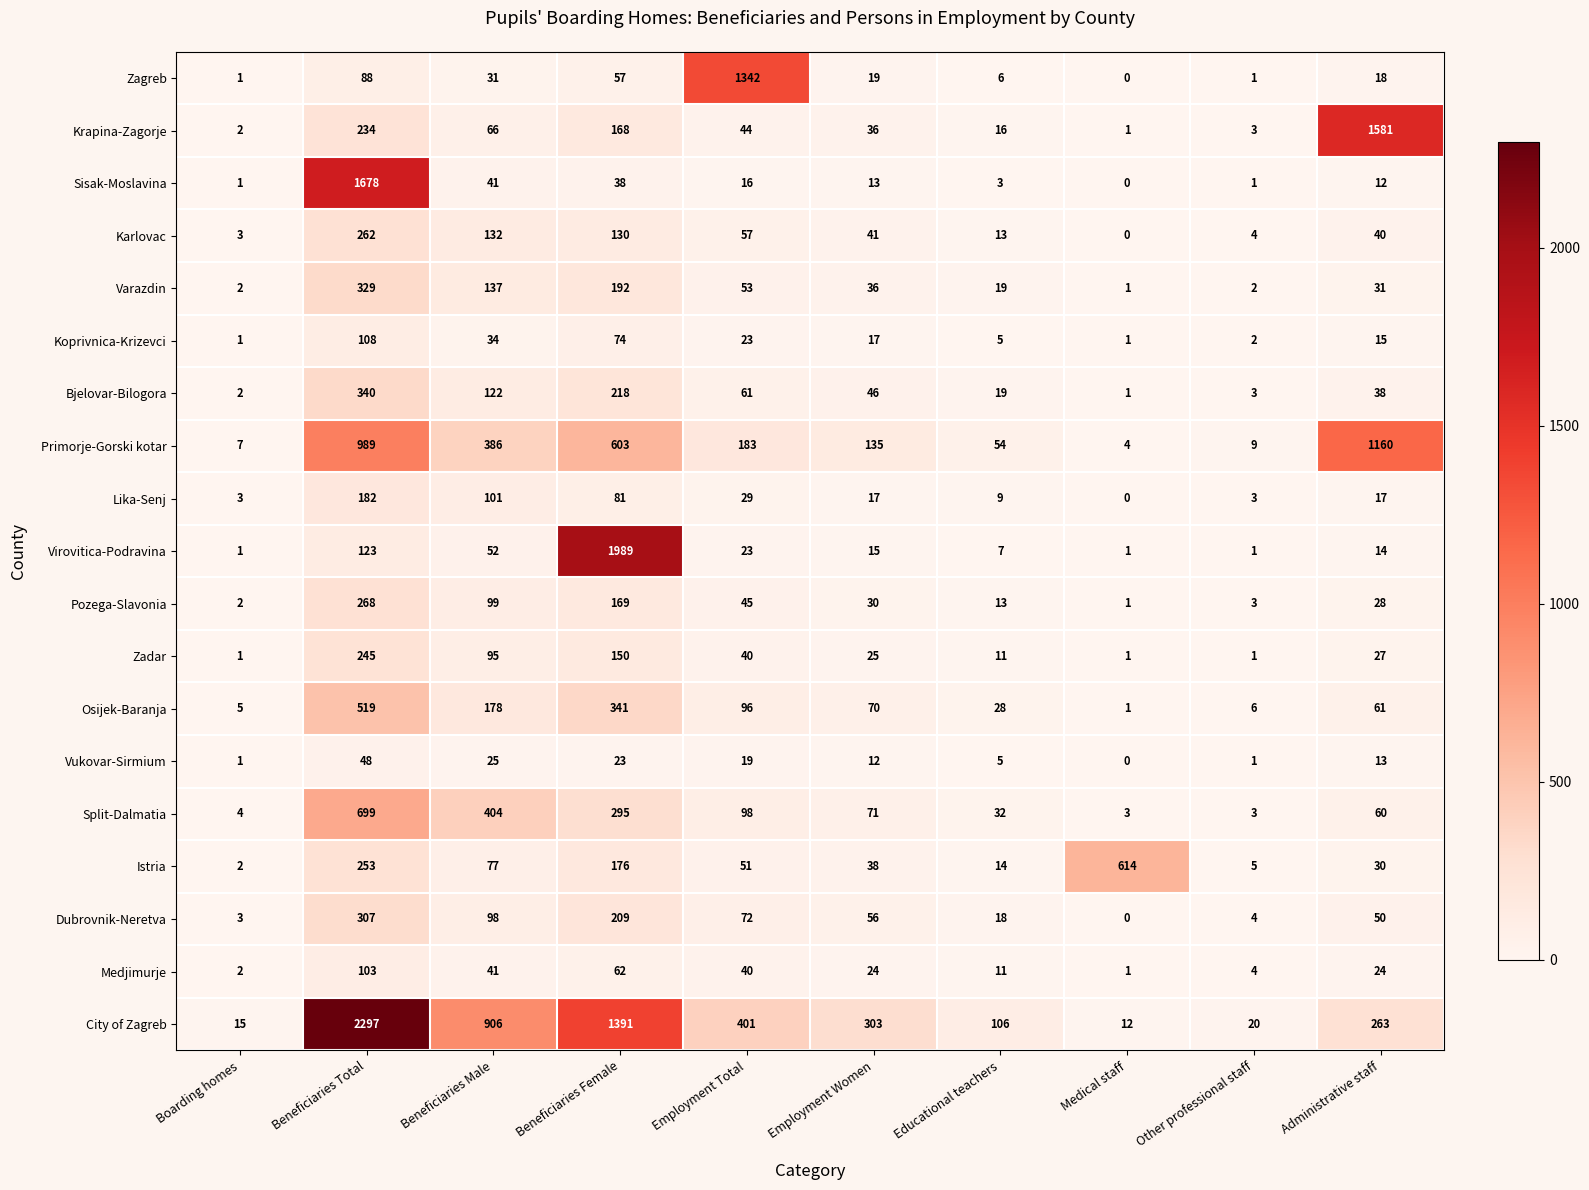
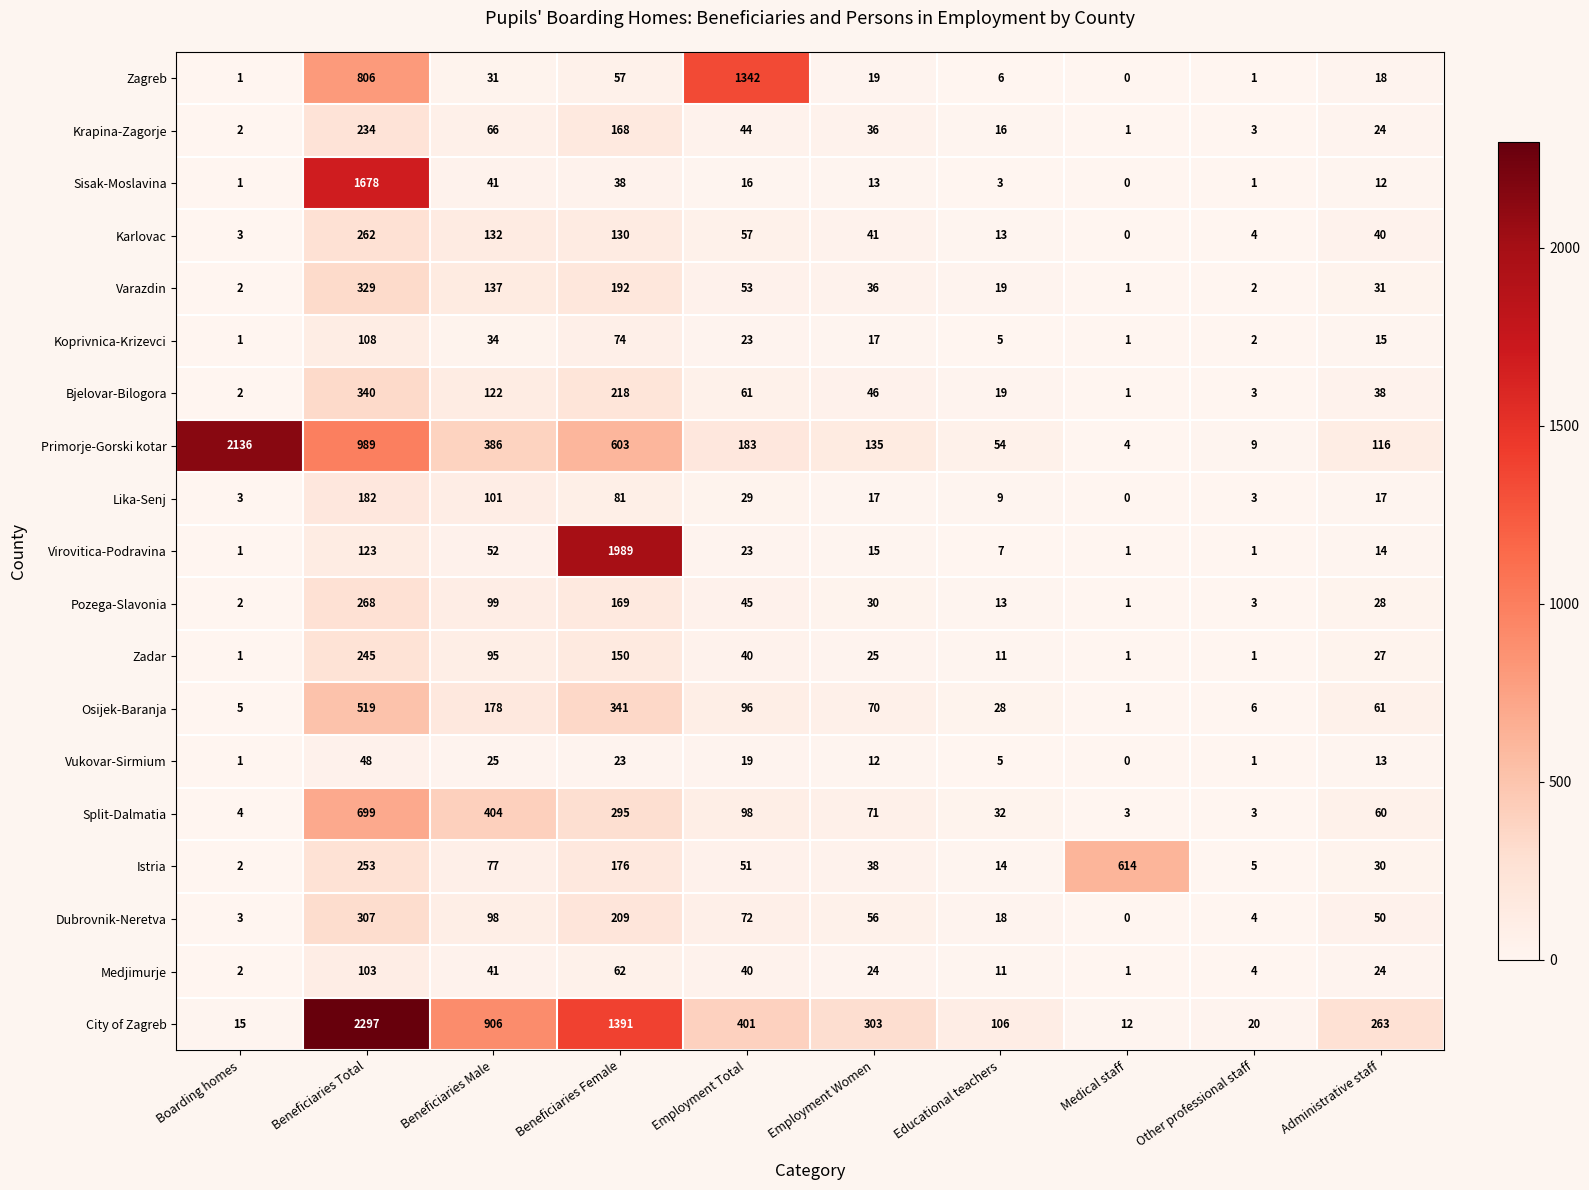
  {
    "Zagreb": {
      "Boarding homes": 1,
-     "Beneficiaries Total": 88,
+     "Beneficiaries Total": 806,
      "Beneficiaries Male": 31,
      "Beneficiaries Female": 57,
      "Employment Total": 1342,
      "Employment Women": 19,
      "Educational teachers": 6,
      "Medical staff": 0,
      "Other professional staff": 1,
      "Administrative staff": 18
    },
    "Krapina-Zagorje": {
      "Boarding homes": 2,
      "Beneficiaries Total": 234,
      "Beneficiaries Male": 66,
      "Beneficiaries Female": 168,
      "Employment Total": 44,
      "Employment Women": 36,
      "Educational teachers": 16,
      "Medical staff": 1,
      "Other professional staff": 3,
-     "Administrative staff": 1581
+     "Administrative staff": 24
    },
    "Sisak-Moslavina": {
      "Boarding homes": 1,
      "Beneficiaries Total": 1678,
      "Beneficiaries Male": 41,
      "Beneficiaries Female": 38,
      "Employment Total": 16,
      "Employment Women": 13,
      "Educational teachers": 3,
      "Medical staff": 0,
      "Other professional staff": 1,
      "Administrative staff": 12
    },
    "Karlovac": {
      "Boarding homes": 3,
      "Beneficiaries Total": 262,
      "Beneficiaries Male": 132,
      "Beneficiaries Female": 130,
      "Employment Total": 57,
      "Employment Women": 41,
      "Educational teachers": 13,
      "Medical staff": 0,
      "Other professional staff": 4,
      "Administrative staff": 40
    },
    "Varazdin": {
      "Boarding homes": 2,
      "Beneficiaries Total": 329,
      "Beneficiaries Male": 137,
      "Beneficiaries Female": 192,
      "Employment Total": 53,
      "Employment Women": 36,
      "Educational teachers": 19,
      "Medical staff": 1,
      "Other professional staff": 2,
      "Administrative staff": 31
    },
    "Koprivnica-Krizevci": {
      "Boarding homes": 1,
      "Beneficiaries Total": 108,
      "Beneficiaries Male": 34,
      "Beneficiaries Female": 74,
      "Employment Total": 23,
      "Employment Women": 17,
      "Educational teachers": 5,
      "Medical staff": 1,
      "Other professional staff": 2,
      "Administrative staff": 15
    },
    "Bjelovar-Bilogora": {
      "Boarding homes": 2,
      "Beneficiaries Total": 340,
      "Beneficiaries Male": 122,
      "Beneficiaries Female": 218,
      "Employment Total": 61,
      "Employment Women": 46,
      "Educational teachers": 19,
      "Medical staff": 1,
      "Other professional staff": 3,
      "Administrative staff": 38
    },
    "Primorje-Gorski kotar": {
-     "Boarding homes": 7,
+     "Boarding homes": 2136,
      "Beneficiaries Total": 989,
      "Beneficiaries Male": 386,
      "Beneficiaries Female": 603,
      "Employment Total": 183,
      "Employment Women": 135,
      "Educational teachers": 54,
      "Medical staff": 4,
      "Other professional staff": 9,
-     "Administrative staff": 1160
+     "Administrative staff": 116
    },
    "Lika-Senj": {
      "Boarding homes": 3,
      "Beneficiaries Total": 182,
      "Beneficiaries Male": 101,
      "Beneficiaries Female": 81,
      "Employment Total": 29,
      "Employment Women": 17,
      "Educational teachers": 9,
      "Medical staff": 0,
      "Other professional staff": 3,
      "Administrative staff": 17
    },
    "Virovitica-Podravina": {
      "Boarding homes": 1,
      "Beneficiaries Total": 123,
      "Beneficiaries Male": 52,
      "Beneficiaries Female": 1989,
      "Employment Total": 23,
      "Employment Women": 15,
      "Educational teachers": 7,
      "Medical staff": 1,
      "Other professional staff": 1,
      "Administrative staff": 14
    },
    "Pozega-Slavonia": {
      "Boarding homes": 2,
      "Beneficiaries Total": 268,
      "Beneficiaries Male": 99,
      "Beneficiaries Female": 169,
      "Employment Total": 45,
      "Employment Women": 30,
      "Educational teachers": 13,
      "Medical staff": 1,
      "Other professional staff": 3,
      "Administrative staff": 28
    },
    "Zadar": {
      "Boarding homes": 1,
      "Beneficiaries Total": 245,
      "Beneficiaries Male": 95,
      "Beneficiaries Female": 150,
      "Employment Total": 40,
      "Employment Women": 25,
      "Educational teachers": 11,
      "Medical staff": 1,
      "Other professional staff": 1,
      "Administrative staff": 27
    },
    "Osijek-Baranja": {
      "Boarding homes": 5,
      "Beneficiaries Total": 519,
      "Beneficiaries Male": 178,
      "Beneficiaries Female": 341,
      "Employment Total": 96,
      "Employment Women": 70,
      "Educational teachers": 28,
      "Medical staff": 1,
      "Other professional staff": 6,
      "Administrative staff": 61
    },
    "Vukovar-Sirmium": {
      "Boarding homes": 1,
      "Beneficiaries Total": 48,
      "Beneficiaries Male": 25,
      "Beneficiaries Female": 23,
      "Employment Total": 19,
      "Employment Women": 12,
      "Educational teachers": 5,
      "Medical staff": 0,
      "Other professional staff": 1,
      "Administrative staff": 13
    },
    "Split-Dalmatia": {
      "Boarding homes": 4,
      "Beneficiaries Total": 699,
      "Beneficiaries Male": 404,
      "Beneficiaries Female": 295,
      "Employment Total": 98,
      "Employment Women": 71,
      "Educational teachers": 32,
      "Medical staff": 3,
      "Other professional staff": 3,
      "Administrative staff": 60
    },
    "Istria": {
      "Boarding homes": 2,
      "Beneficiaries Total": 253,
      "Beneficiaries Male": 77,
      "Beneficiaries Female": 176,
      "Employment Total": 51,
      "Employment Women": 38,
      "Educational teachers": 14,
      "Medical staff": 614,
      "Other professional staff": 5,
      "Administrative staff": 30
    },
    "Dubrovnik-Neretva": {
      "Boarding homes": 3,
      "Beneficiaries Total": 307,
      "Beneficiaries Male": 98,
      "Beneficiaries Female": 209,
      "Employment Total": 72,
      "Employment Women": 56,
      "Educational teachers": 18,
      "Medical staff": 0,
      "Other professional staff": 4,
      "Administrative staff": 50
    },
    "Medjimurje": {
      "Boarding homes": 2,
      "Beneficiaries Total": 103,
      "Beneficiaries Male": 41,
      "Beneficiaries Female": 62,
      "Employment Total": 40,
      "Employment Women": 24,
      "Educational teachers": 11,
      "Medical staff": 1,
      "Other professional staff": 4,
      "Administrative staff": 24
    },
    "City of Zagreb": {
      "Boarding homes": 15,
      "Beneficiaries Total": 2297,
      "Beneficiaries Male": 906,
      "Beneficiaries Female": 1391,
      "Employment Total": 401,
      "Employment Women": 303,
      "Educational teachers": 106,
      "Medical staff": 12,
      "Other professional staff": 20,
      "Administrative staff": 263
    }
  }
